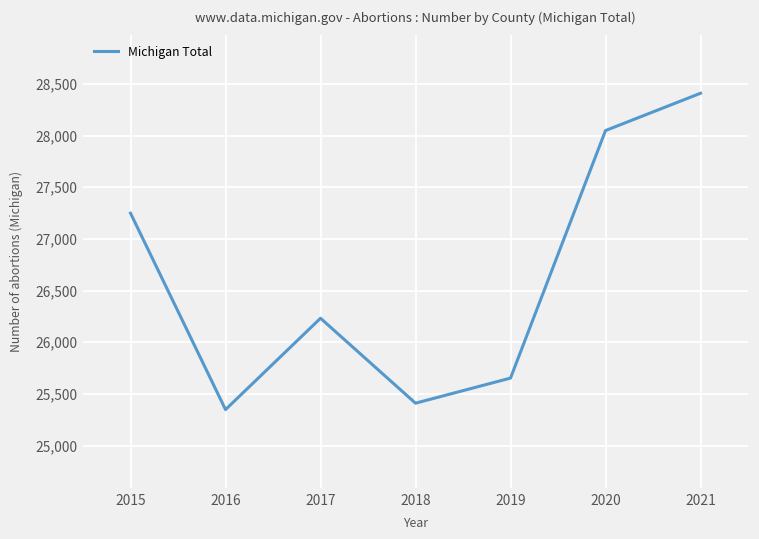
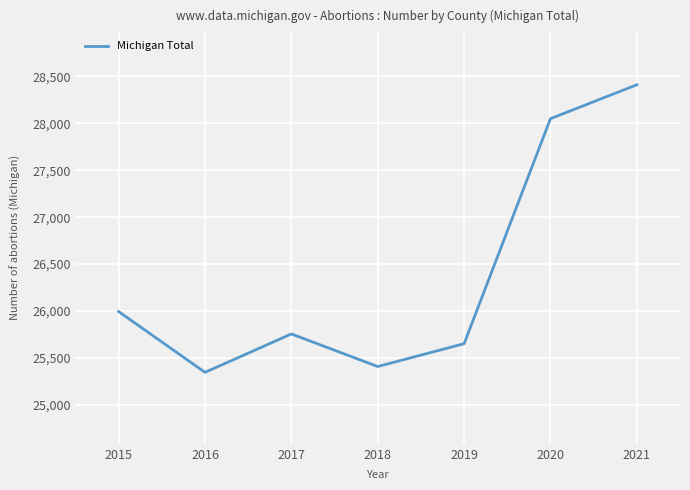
  {
-   "2015": "27,200",
+   "2015": "26,000",
    "2016": "25,300",
-   "2017": "26,200",
+   "2017": "25,800",
    "2018": "25,400",
    "2019": "25,700",
    "2020": "28,000",
    "2021": "28,400"
  }
